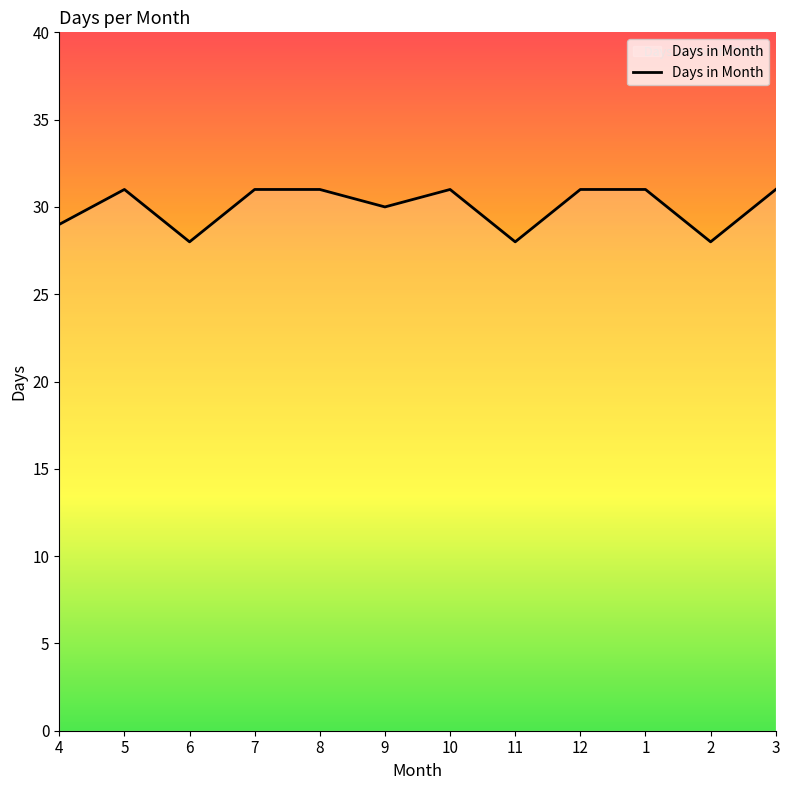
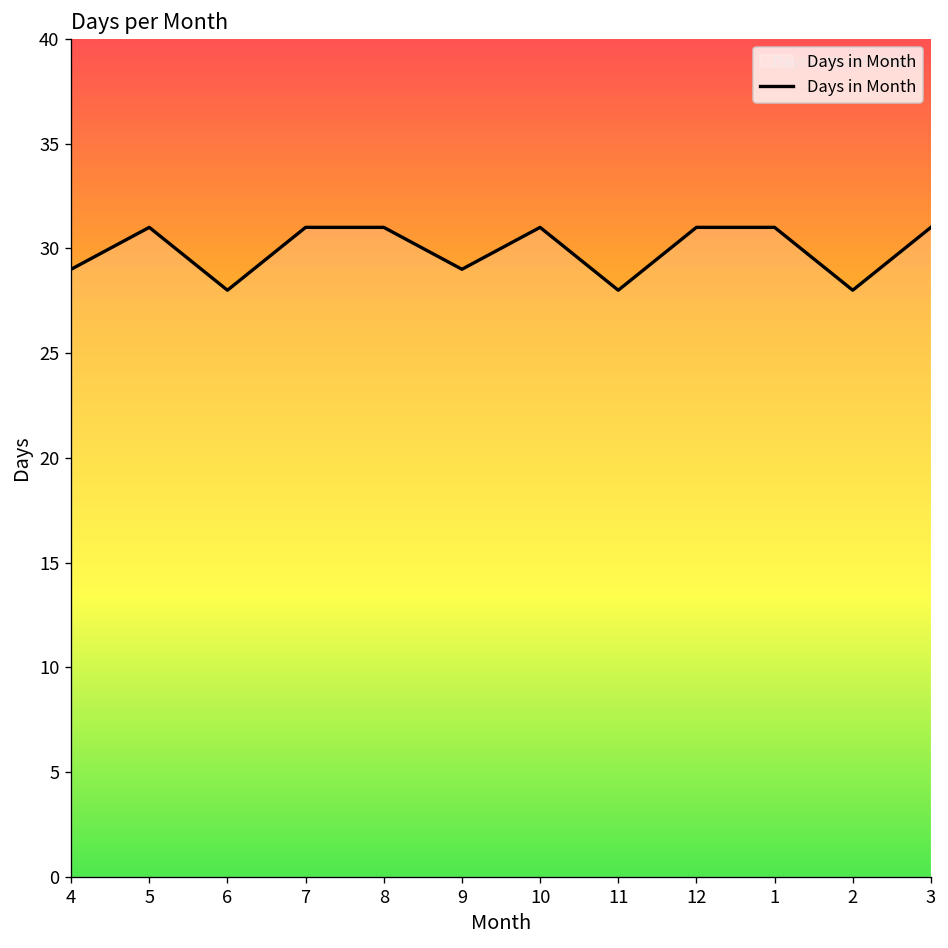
  {
    "4": 29,
    "5": 31,
    "6": 28,
    "7": 31,
    "8": 31,
-   "9": 30,
+   "9": 29,
    "10": 31,
    "11": 28,
    "12": 31,
    "1": 31,
    "2": 28,
    "3": 31
  }
